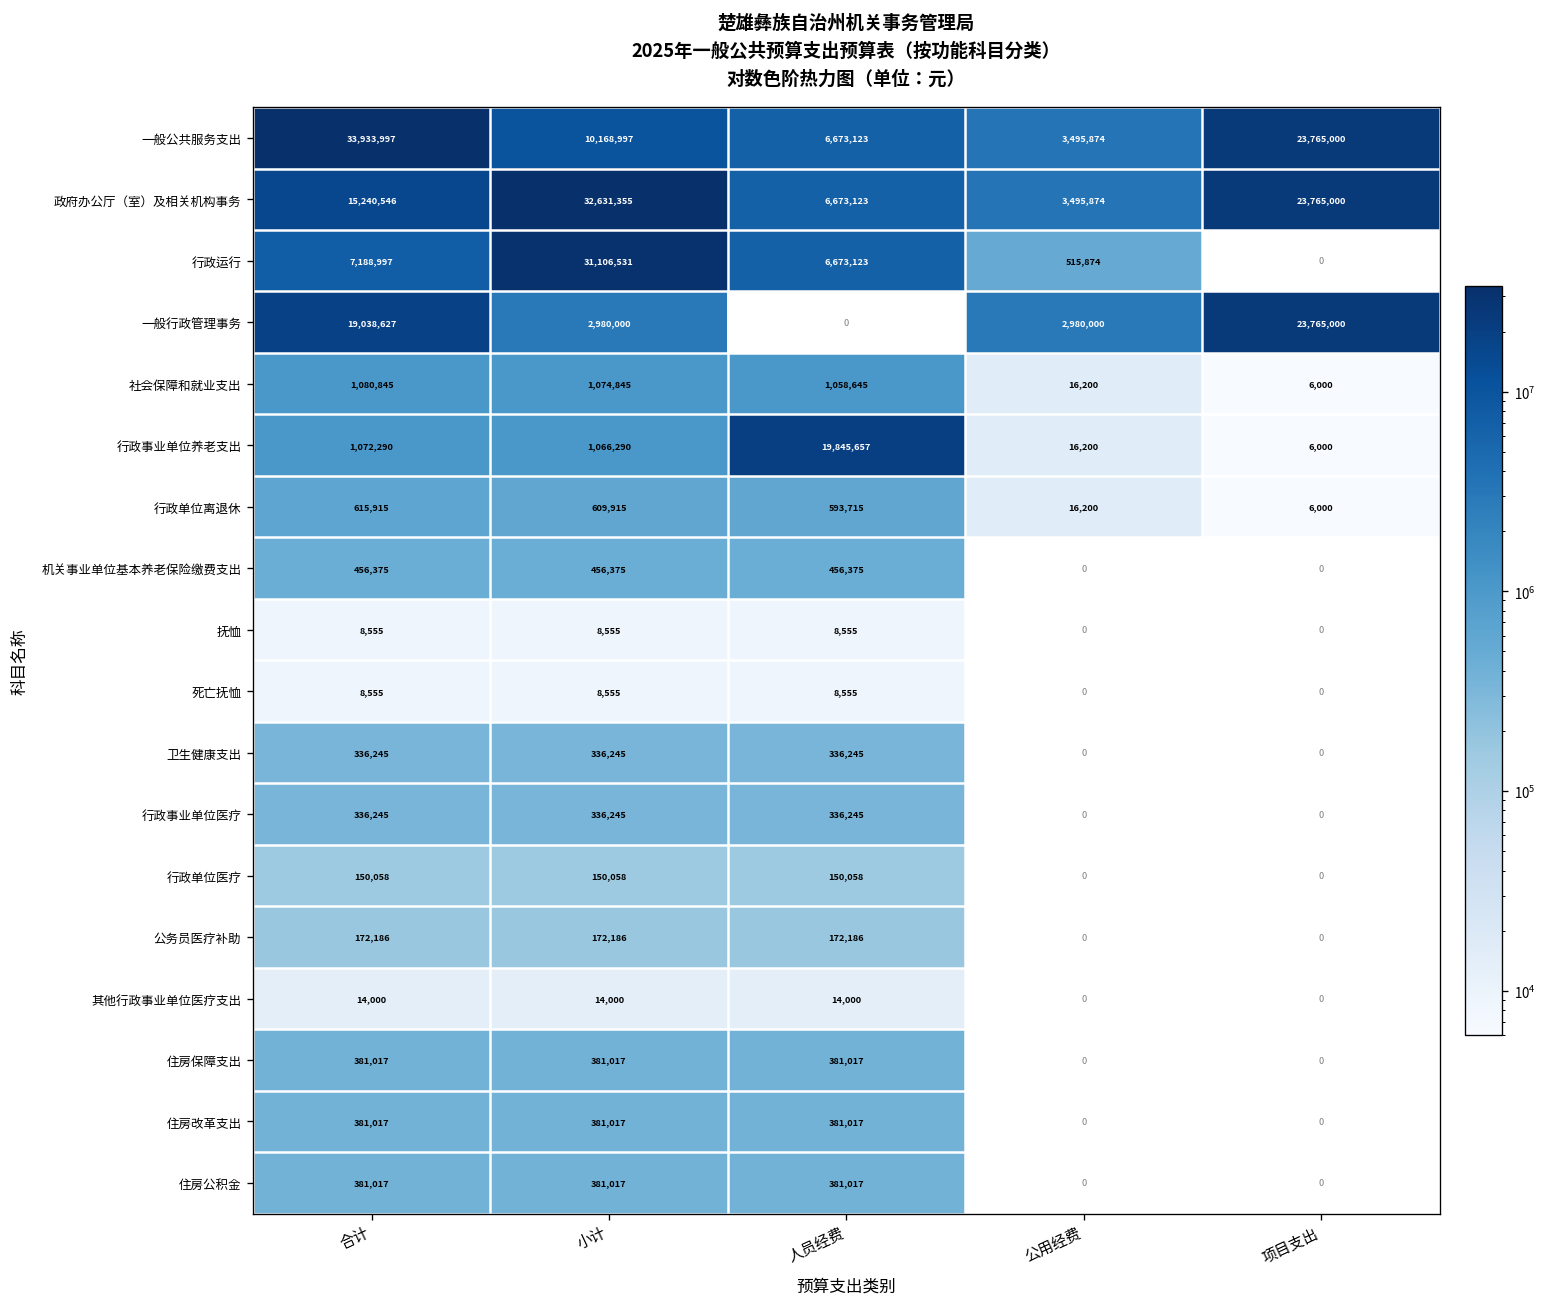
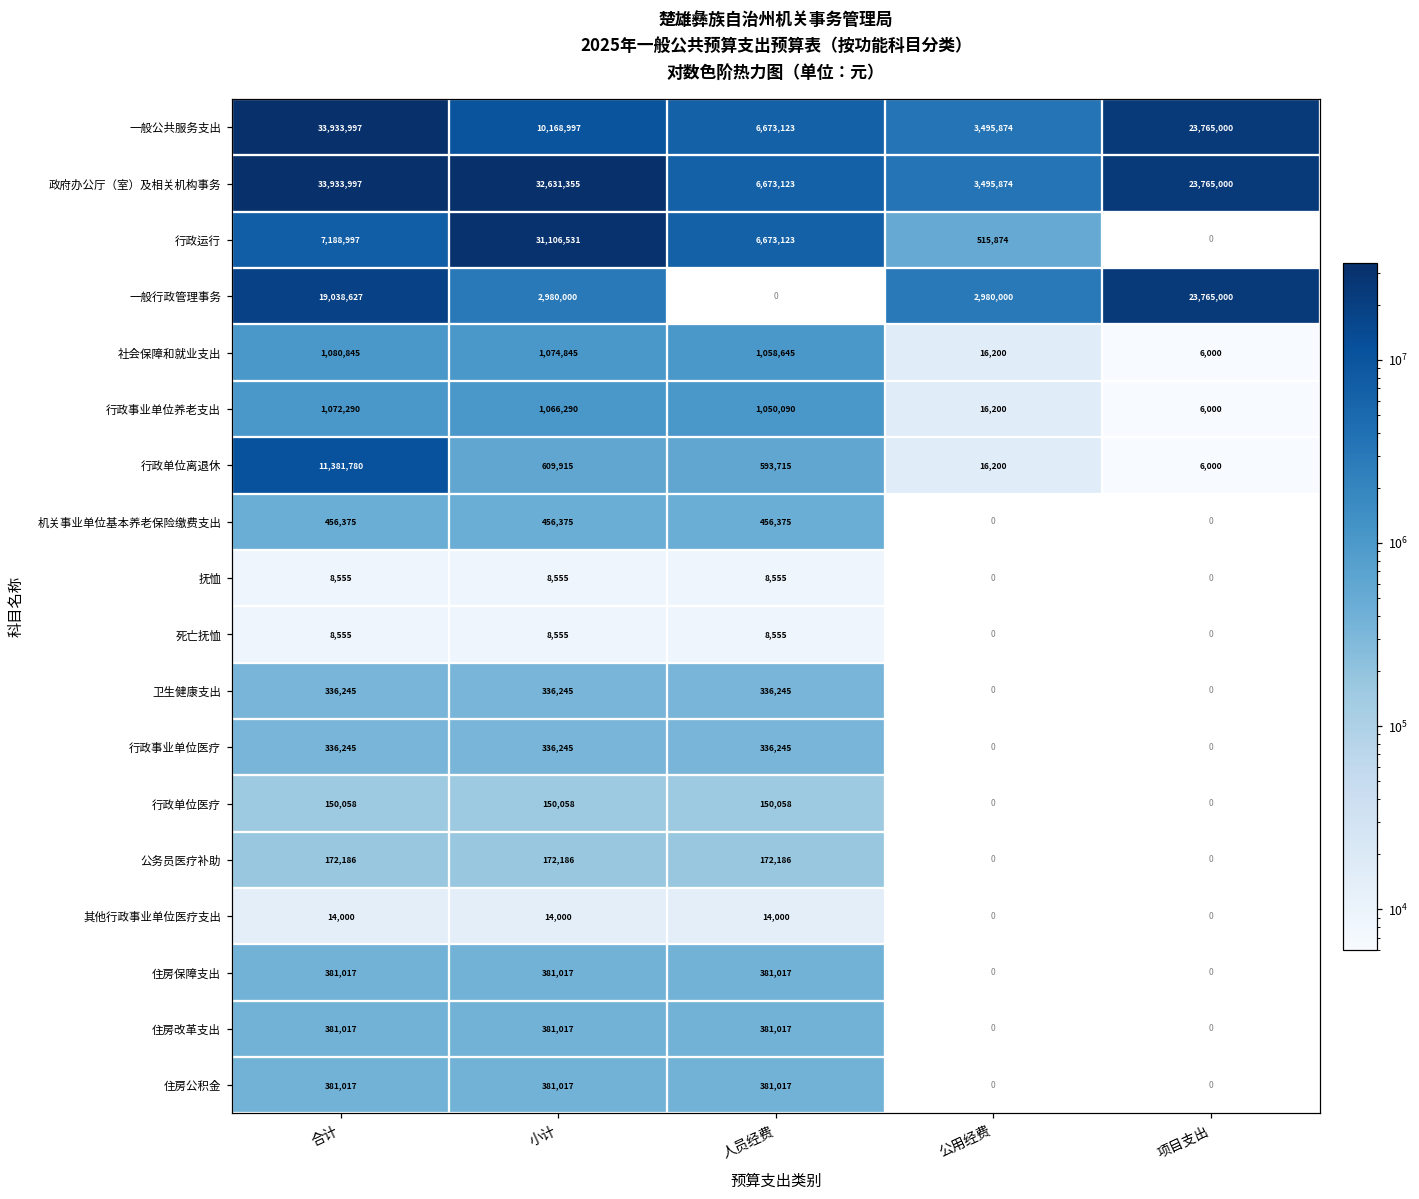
  {
    "一般公共服务支出": {
      "合计": "33,933,997",
      "小计": "10,168,997",
      "人员经费": "6,673,123",
      "公用经费": "3,495,874",
      "项目支出": "23,765,000"
    },
    "政府办公厅（室）及相关机构事务": {
-     "合计": "15,240,546",
+     "合计": "33,933,997",
      "小计": "32,631,355",
      "人员经费": "6,673,123",
      "公用经费": "3,495,874",
      "项目支出": "23,765,000"
    },
    "行政运行": {
      "合计": "7,188,997",
      "小计": "31,106,531",
      "人员经费": "6,673,123",
      "公用经费": "515,874"
    },
    "一般行政管理事务": {
      "合计": "19,038,627",
      "小计": "2,980,000",
      "公用经费": "2,980,000",
      "项目支出": "23,765,000"
    },
    "社会保障和就业支出": {
      "合计": "1,080,845",
      "小计": "1,074,845",
      "人员经费": "1,058,645",
      "公用经费": "16,200",
      "项目支出": "6,000"
    },
    "行政事业单位养老支出": {
      "合计": "1,072,290",
      "小计": "1,066,290",
-     "人员经费": "19,845,657",
+     "人员经费": "1,050,090",
      "公用经费": "16,200",
      "项目支出": "6,000"
    },
    "行政单位离退休": {
-     "合计": "615,915",
+     "合计": "11,381,780",
      "小计": "609,915",
      "人员经费": "593,715",
      "公用经费": "16,200",
      "项目支出": "6,000"
    },
    "机关事业单位基本养老保险缴费支出": {
      "合计": "456,375",
      "小计": "456,375",
      "人员经费": "456,375"
    },
    "抚恤": {
      "合计": "8,555",
      "小计": "8,555",
      "人员经费": "8,555"
    },
    "死亡抚恤": {
      "合计": "8,555",
      "小计": "8,555",
      "人员经费": "8,555"
    },
    "卫生健康支出": {
      "合计": "336,245",
      "小计": "336,245",
      "人员经费": "336,245"
    },
    "行政事业单位医疗": {
      "合计": "336,245",
      "小计": "336,245",
      "人员经费": "336,245"
    },
    "行政单位医疗": {
      "合计": "150,058",
      "小计": "150,058",
      "人员经费": "150,058"
    },
    "公务员医疗补助": {
      "合计": "172,186",
      "小计": "172,186",
      "人员经费": "172,186"
    },
    "其他行政事业单位医疗支出": {
      "合计": "14,000",
      "小计": "14,000",
      "人员经费": "14,000"
    },
    "住房保障支出": {
      "合计": "381,017",
      "小计": "381,017",
      "人员经费": "381,017"
    },
    "住房改革支出": {
      "合计": "381,017",
      "小计": "381,017",
      "人员经费": "381,017"
    },
    "住房公积金": {
      "合计": "381,017",
      "小计": "381,017",
      "人员经费": "381,017"
    }
  }
